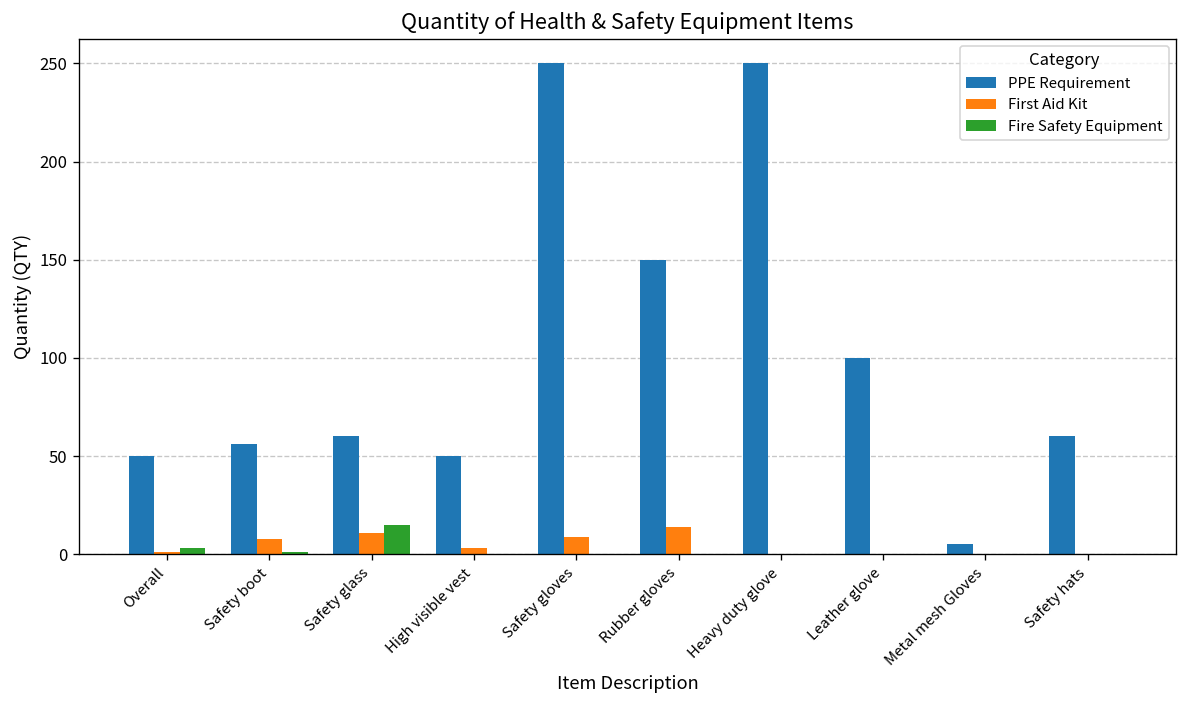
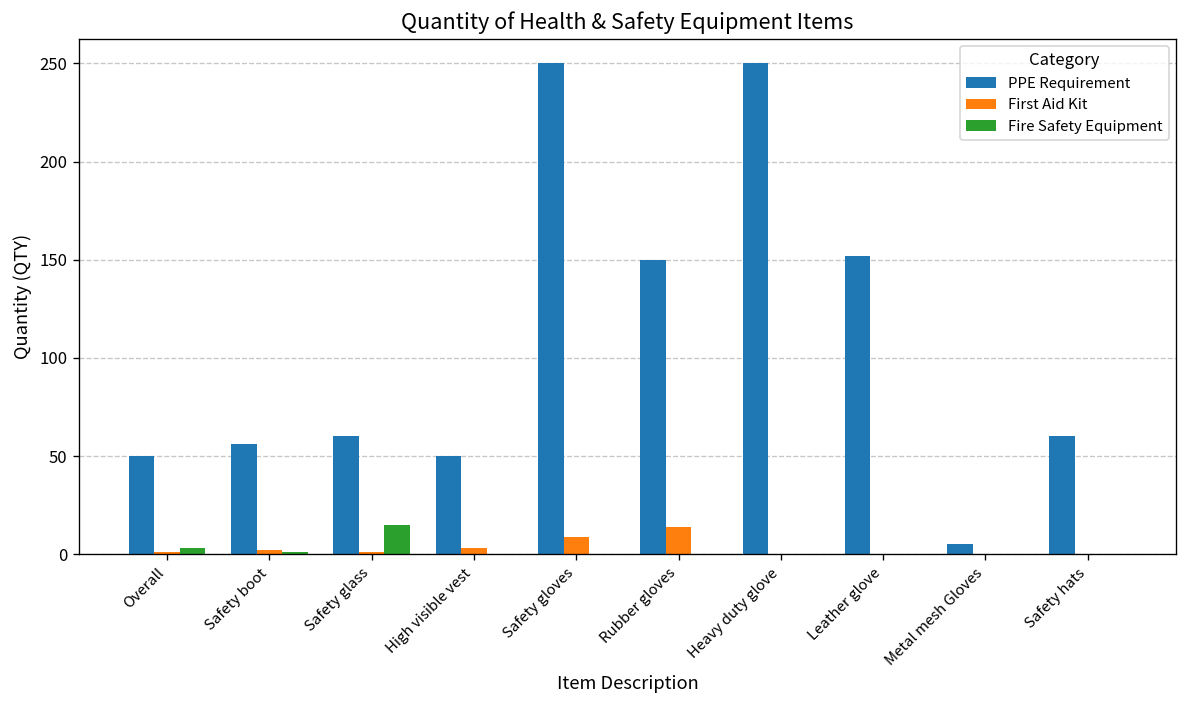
  {
    "PPE Requirement": {
      "Overall": 50,
      "Safety boot": 56,
      "Safety glass": 60,
      "High visible vest": 50,
      "Safety gloves": 250,
      "Rubber gloves": 150,
      "Heavy duty glove": 250,
-     "Leather glove": 100,
+     "Leather glove": 152,
      "Metal mesh Gloves": 5,
      "Safety hats": 60
    },
    "First Aid Kit": {
-     "Safety boot": 8,
-     "Safety glass": 11,
+     "Safety boot": 2,
+     "Safety glass": 1,
      "High visible vest": 3,
      "Safety gloves": 9,
      "Rubber gloves": 14,
      "Heavy duty glove": 0,
      "Leather glove": 0,
      "Metal mesh Gloves": 0,
      "Safety hats": 0
    },
    "Fire Safety Equipment": {
      "Overall": 3,
      "Safety glass": 15,
      "High visible vest": 0,
      "Safety gloves": 0,
      "Rubber gloves": 0,
      "Heavy duty glove": 0,
      "Leather glove": 0,
      "Metal mesh Gloves": 0,
      "Safety hats": 0
    }
  }
